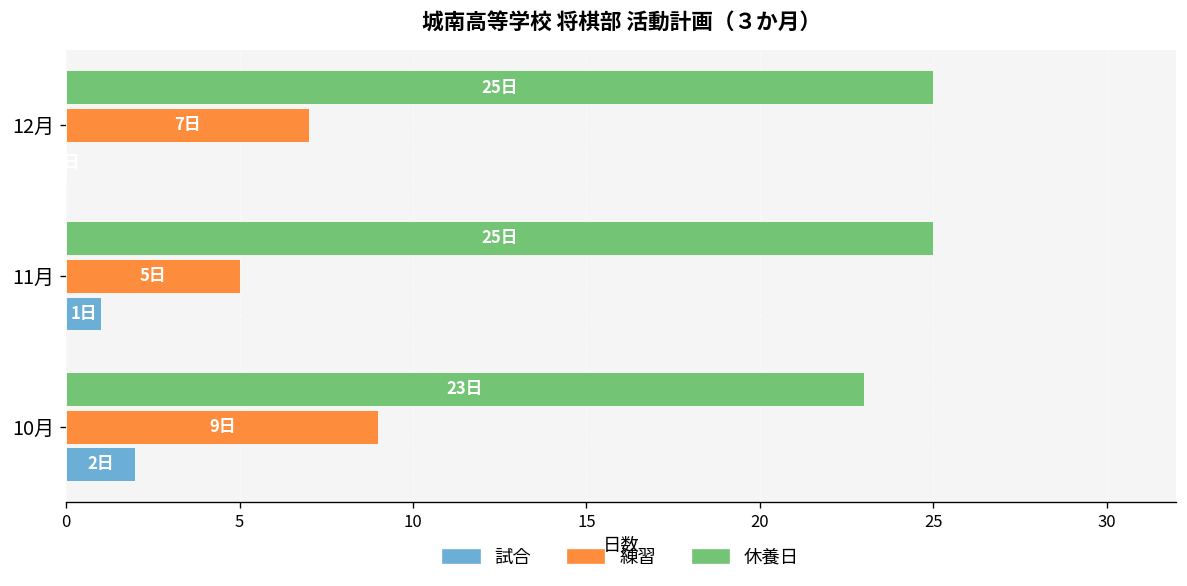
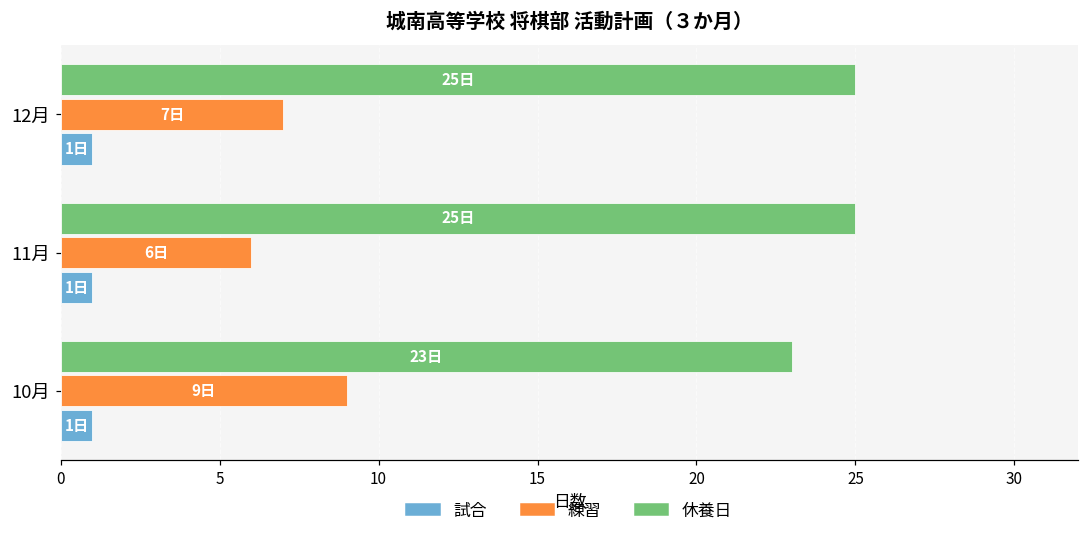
  {
    "試合": {
-     "12月": "0",
+     "12月": "1",
      "11月": "1日",
-     "10月": "2日"
+     "10月": "1日"
    },
    "練習": {
      "12月": "7日",
-     "11月": "5日",
+     "11月": "6日",
      "10月": "9日"
    },
    "休養日": {
      "12月": "25日",
      "11月": "25日",
      "10月": "23日"
    }
  }
